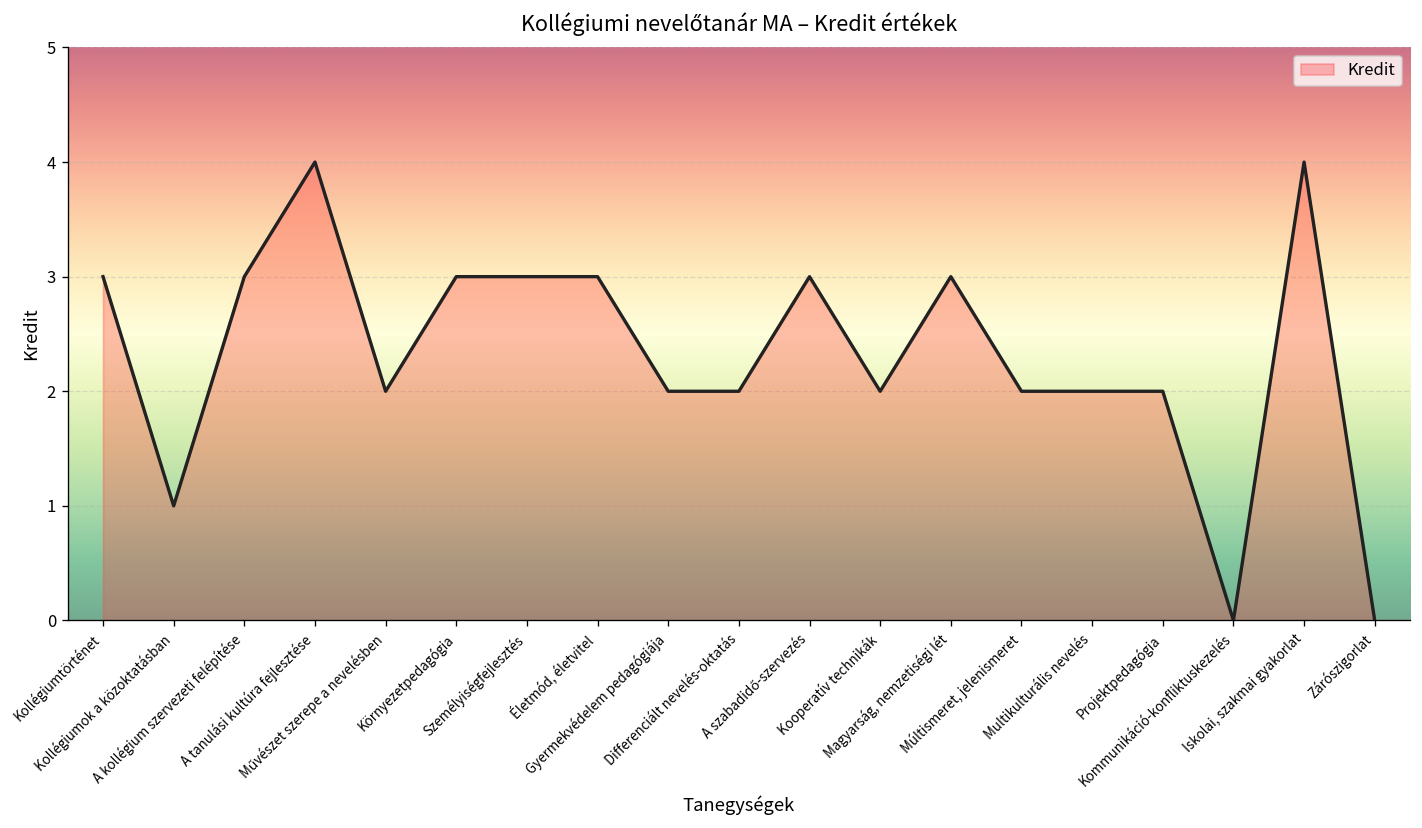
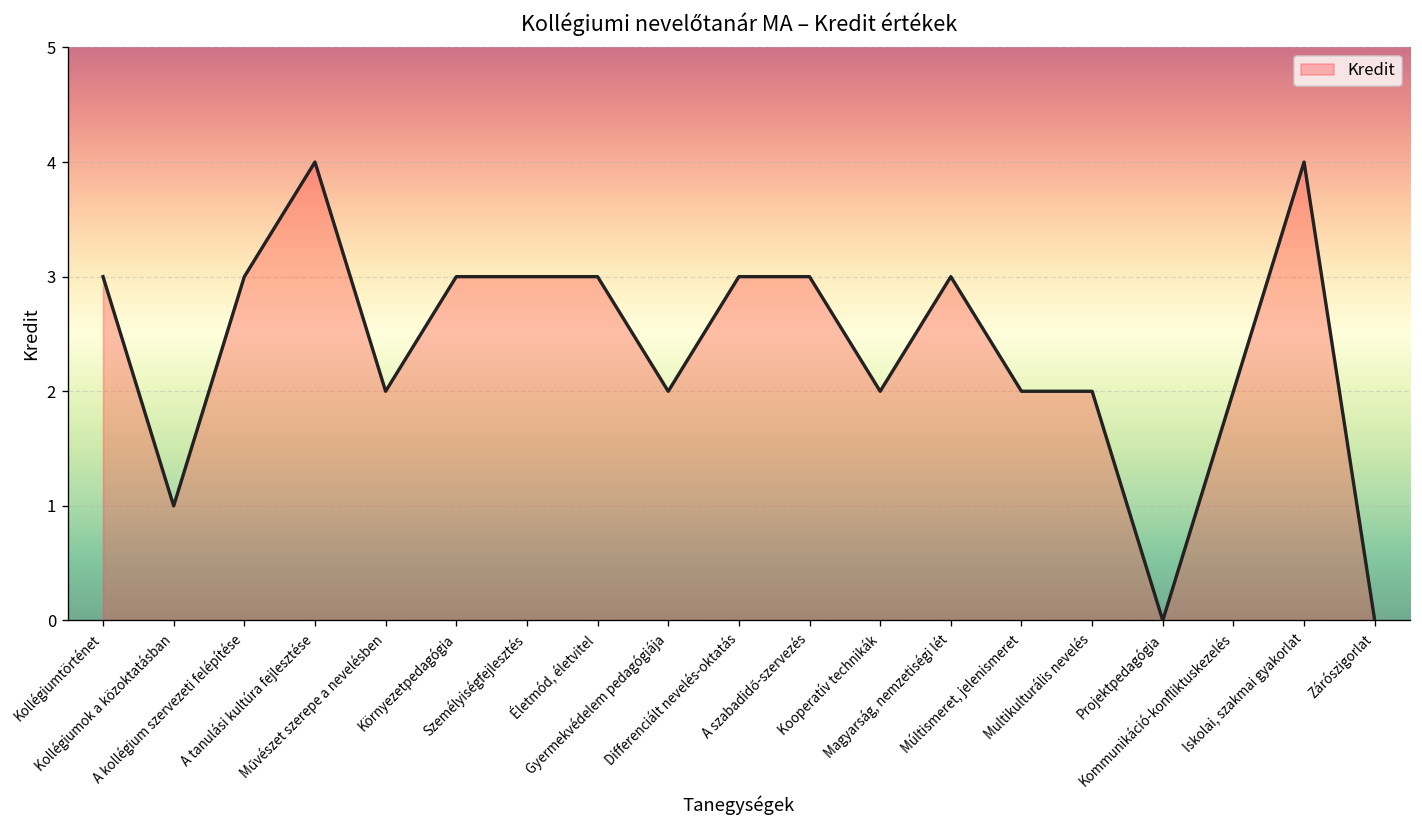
  {
    "Kollégiumtörténet": 3,
    "Kollégiumok a közoktatásban": 1,
    "A kollégium szervezeti felépítése": 3,
    "A tanulási kultúra fejlesztése": 4,
    "Művészet szerepe a nevelésben": 2,
    "Környezetpedagógia": 3,
    "Személyiségfejlesztés": 3,
    "Életmód, életvitel": 3,
    "Gyermekvédelem pedagógiája": 2,
-   "Differenciált nevelés-oktatás": 2,
+   "Differenciált nevelés-oktatás": 3,
    "A szabadidő-szervezés": 3,
    "Kooperatív technikák": 2,
    "Magyarság, nemzetiségi lét": 3,
    "Múltismeret, jelenismeret": 2,
    "Multikulturális nevelés": 2,
-   "Projektpedagógia": 2,
-   "Kommunikáció-konfliktuskezelés": 0,
+   "Projektpedagógia": 0,
+   "Kommunikáció-konfliktuskezelés": 2,
    "Iskolai, szakmai gyakorlat": 4,
    "Zárószigorlat": 0
  }
